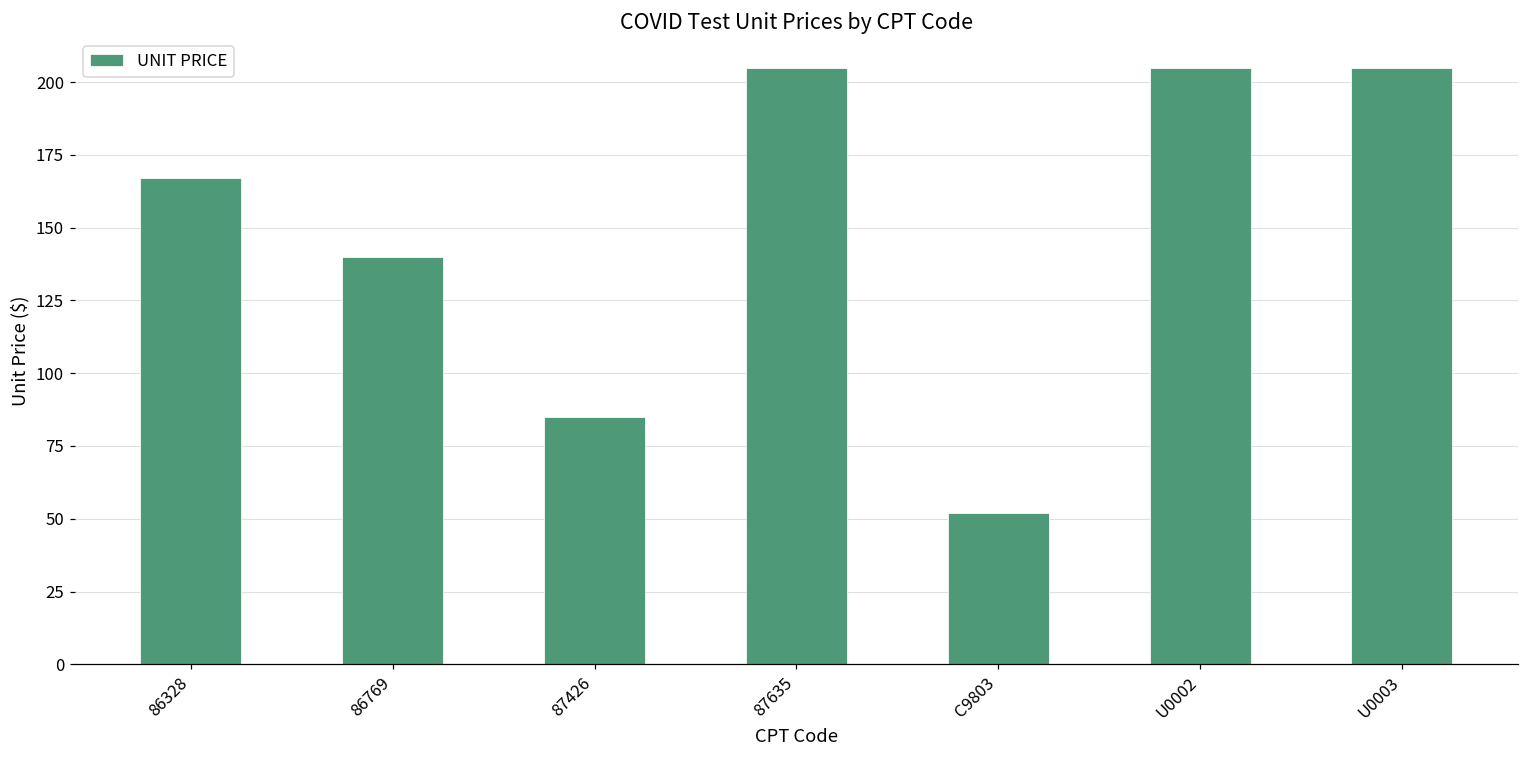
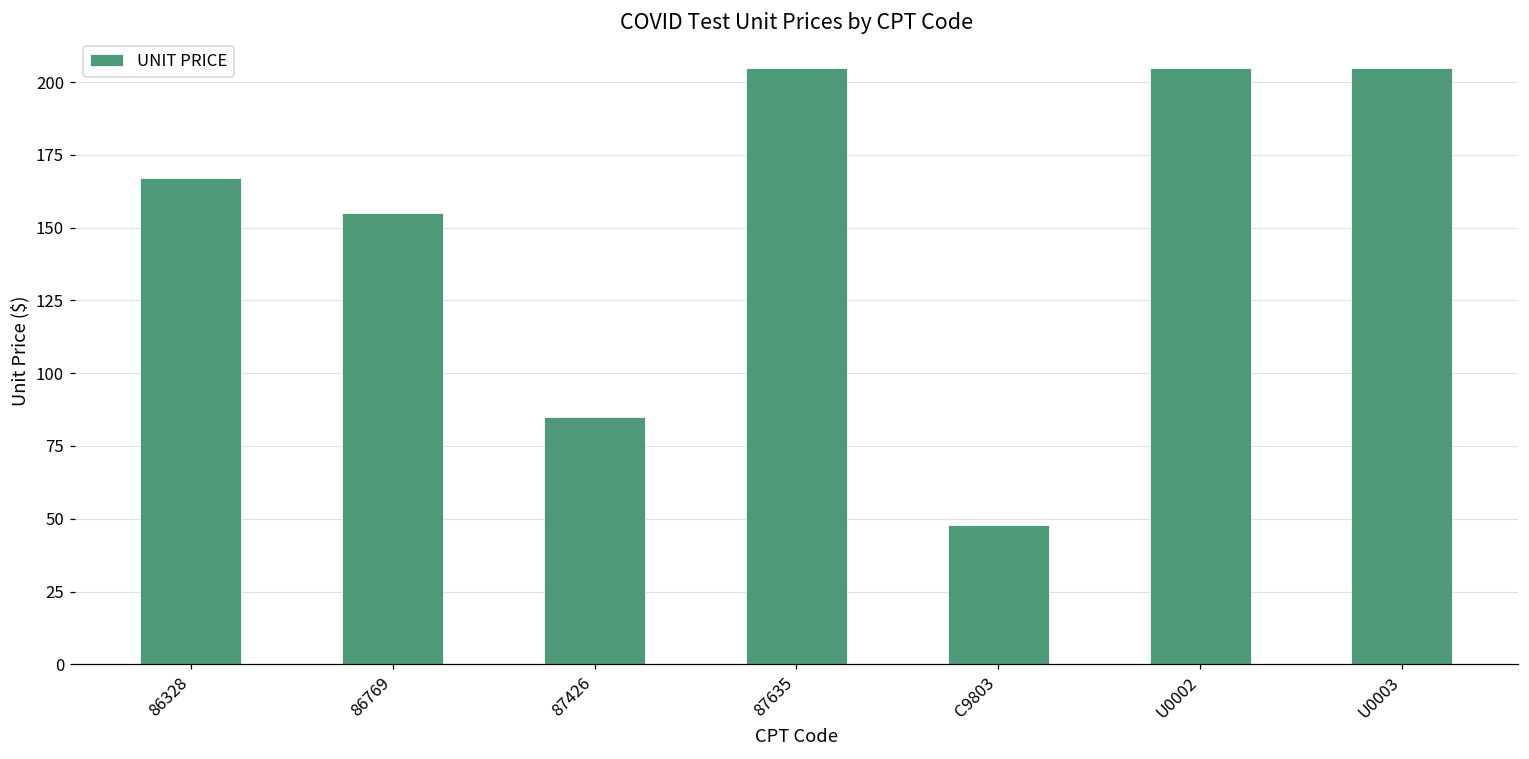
  {
    "86328": 167,
-   "86769": 140,
+   "86769": 155,
    "87426": 85,
    "87635": 205,
-   "C9803": 52,
+   "C9803": 48,
    "U0002": 205,
    "U0003": 205
  }
